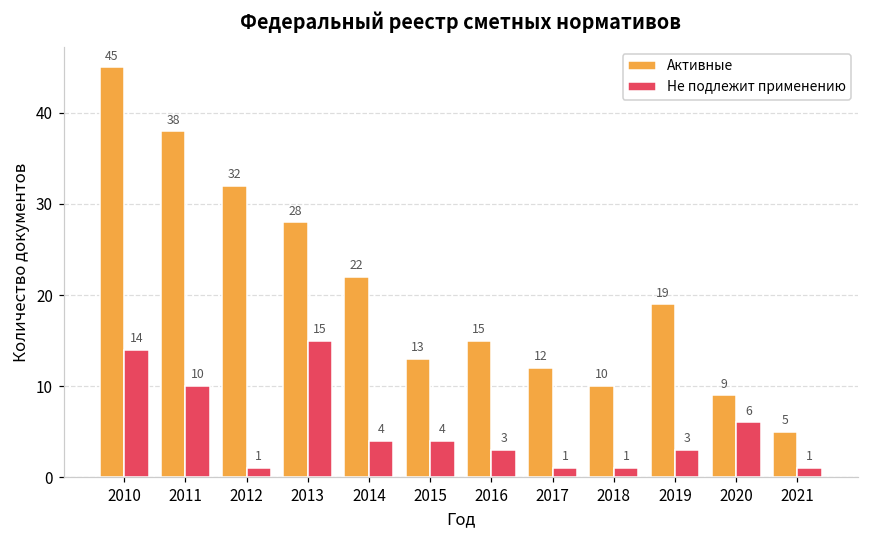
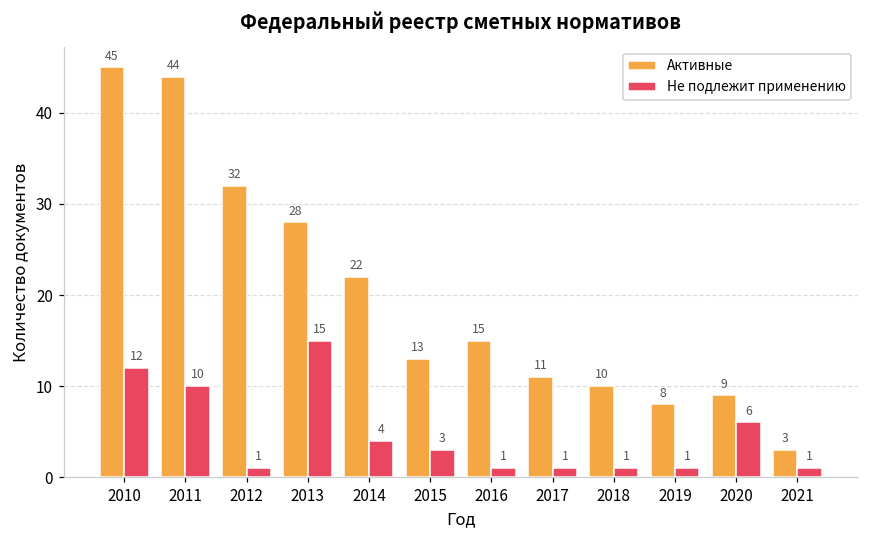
  {
    "Активные": {
      "2010": 45,
-     "2011": 38,
+     "2011": 44,
      "2012": 32,
      "2013": 28,
      "2014": 22,
      "2015": 13,
      "2016": 15,
-     "2017": 12,
+     "2017": 11,
      "2018": 10,
-     "2019": 19,
+     "2019": 8,
      "2020": 9,
-     "2021": 5
+     "2021": 3
    },
    "Не подлежит применению": {
-     "2010": 14,
+     "2010": 12,
      "2011": 10,
      "2012": 1,
      "2013": 15,
      "2014": 4,
-     "2015": 4,
-     "2016": 3,
+     "2015": 3,
+     "2016": 1,
      "2017": 1,
      "2018": 1,
-     "2019": 3,
+     "2019": 1,
      "2020": 6,
      "2021": 1
    }
  }
